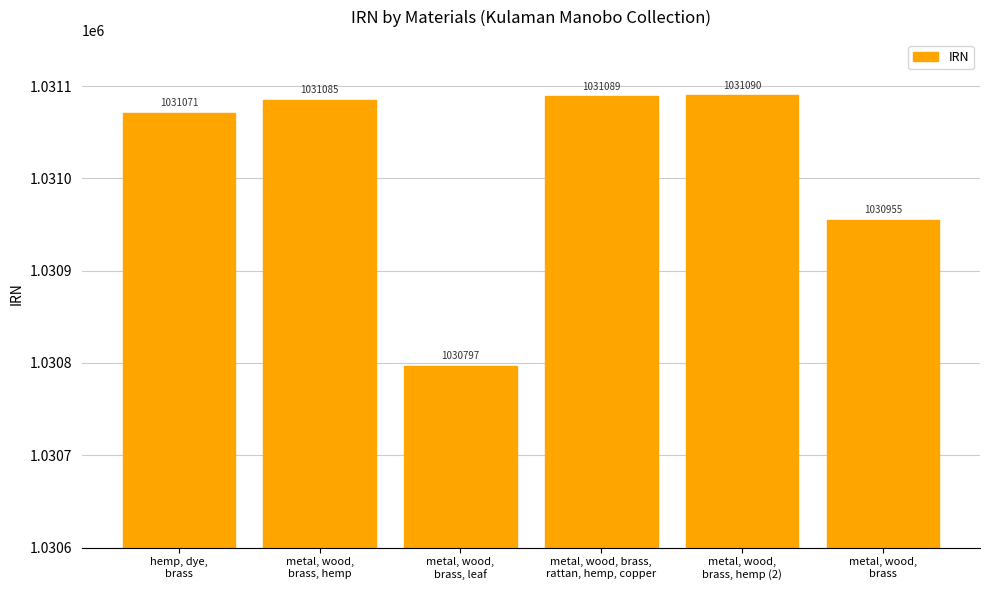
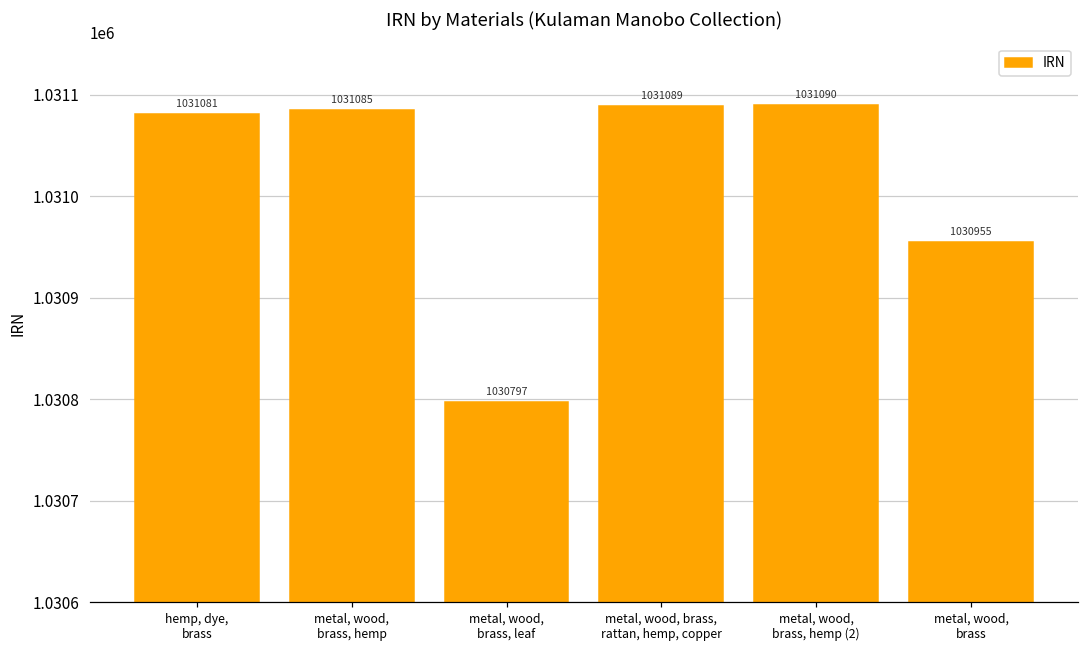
  {
-   "hemp, dye, brass": 1031071,
+   "hemp, dye, brass": 1031081,
    "metal, wood, brass, hemp": 1031085,
    "metal, wood, brass, leaf": 1030797,
    "metal, wood, brass, rattan, hemp, copper": 1031089,
    "metal, wood, brass, hemp (2)": 1031090,
    "metal, wood, brass": 1030955
  }
